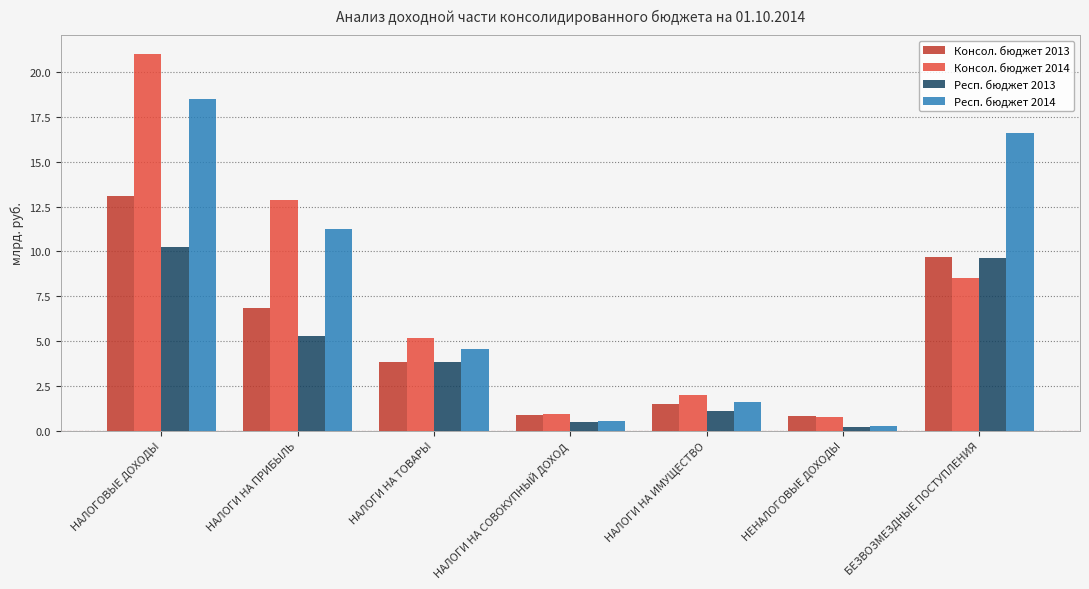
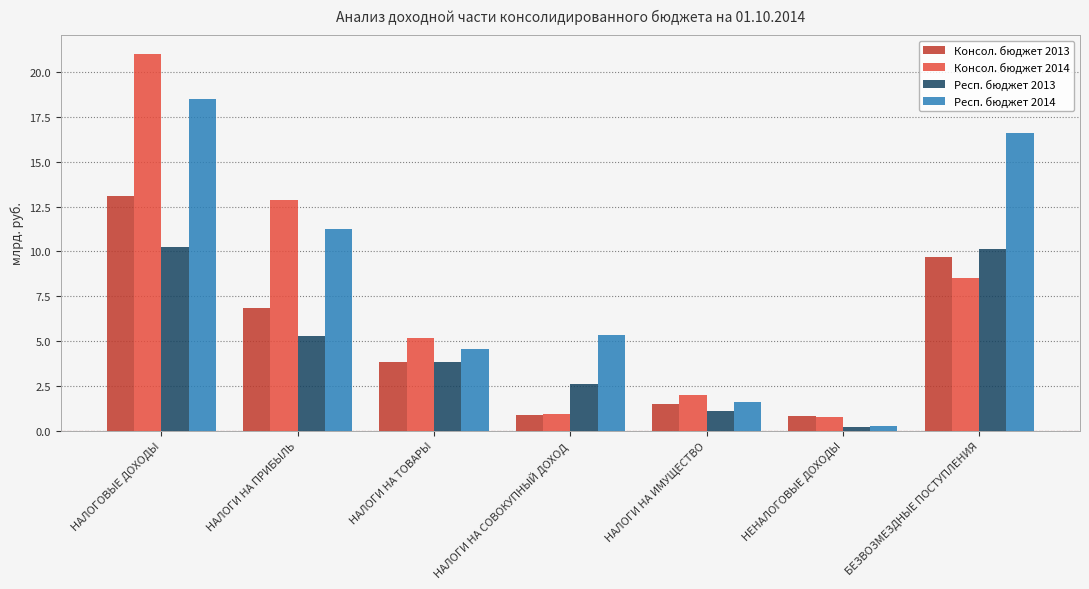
  {
    "Респ. бюджет 2013": {
      "НАЛОГОВЫЕ ДОХОДЫ": 10.3,
      "НАЛОГИ НА ПРИБЫЛЬ": 5.3,
      "НАЛОГИ НА ТОВАРЫ": 3.8,
-     "НАЛОГИ НА СОВОКУПНЫЙ ДОХОД": 0.5,
+     "НАЛОГИ НА СОВОКУПНЫЙ ДОХОД": 2.6,
      "НАЛОГИ НА ИМУЩЕСТВО": 1.1,
      "НЕНАЛОГОВЫЕ ДОХОДЫ": 0.2,
-     "БЕЗВОЗМЕЗДНЫЕ ПОСТУПЛЕНИЯ": 9.6
+     "БЕЗВОЗМЕЗДНЫЕ ПОСТУПЛЕНИЯ": 10.1
    },
    "Респ. бюджет 2014": {
      "НАЛОГОВЫЕ ДОХОДЫ": 18.5,
      "НАЛОГИ НА ПРИБЫЛЬ": 11.2,
      "НАЛОГИ НА ТОВАРЫ": 4.6,
-     "НАЛОГИ НА СОВОКУПНЫЙ ДОХОД": 0.5,
+     "НАЛОГИ НА СОВОКУПНЫЙ ДОХОД": 5.4,
      "НАЛОГИ НА ИМУЩЕСТВО": 1.6,
      "НЕНАЛОГОВЫЕ ДОХОДЫ": 0.3,
      "БЕЗВОЗМЕЗДНЫЕ ПОСТУПЛЕНИЯ": 16.6
    }
  }
